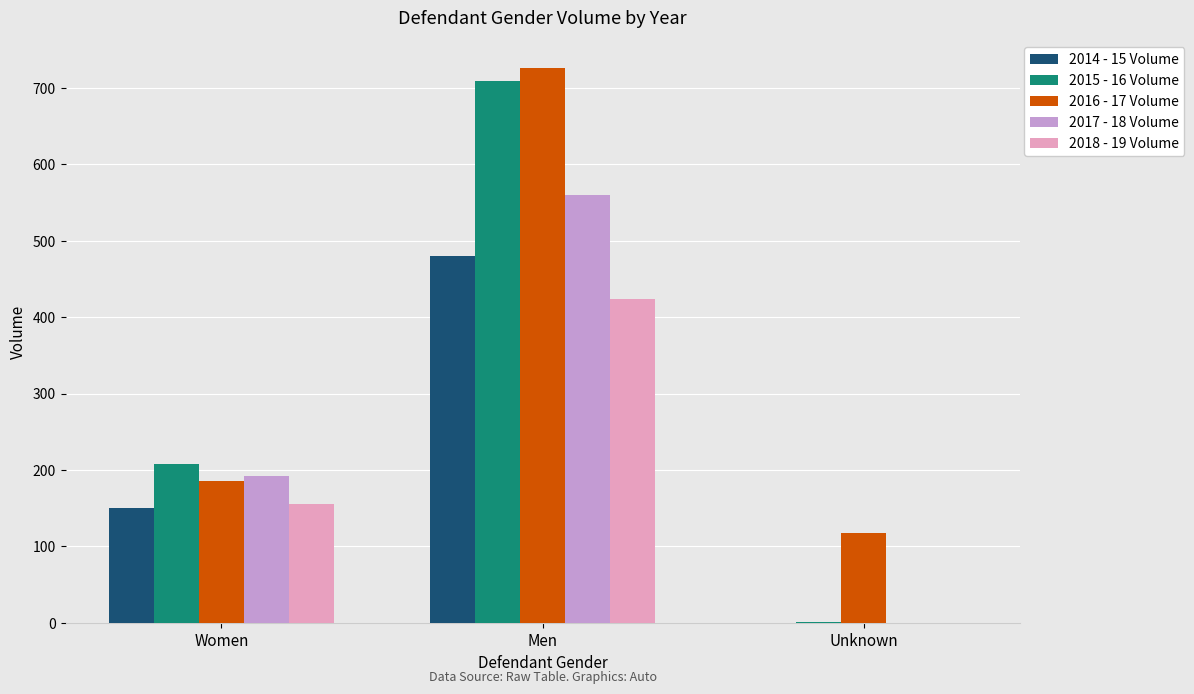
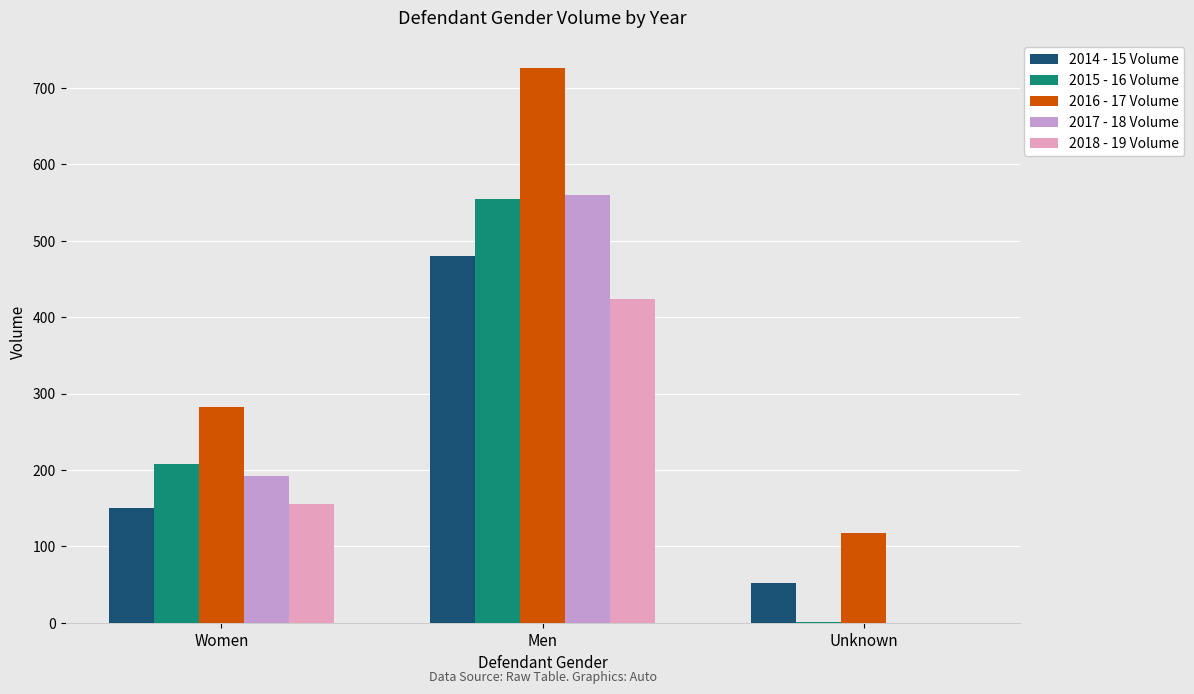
  {
    "2014 - 15 Volume": {
      "Women": 150,
      "Men": 480,
-     "Unknown": 0
+     "Unknown": 50
    },
    "2015 - 16 Volume": {
      "Women": 210,
-     "Men": 710
+     "Men": 560
    },
    "2016 - 17 Volume": {
-     "Women": 190,
+     "Women": 280,
      "Men": 730,
      "Unknown": 120
    }
  }
